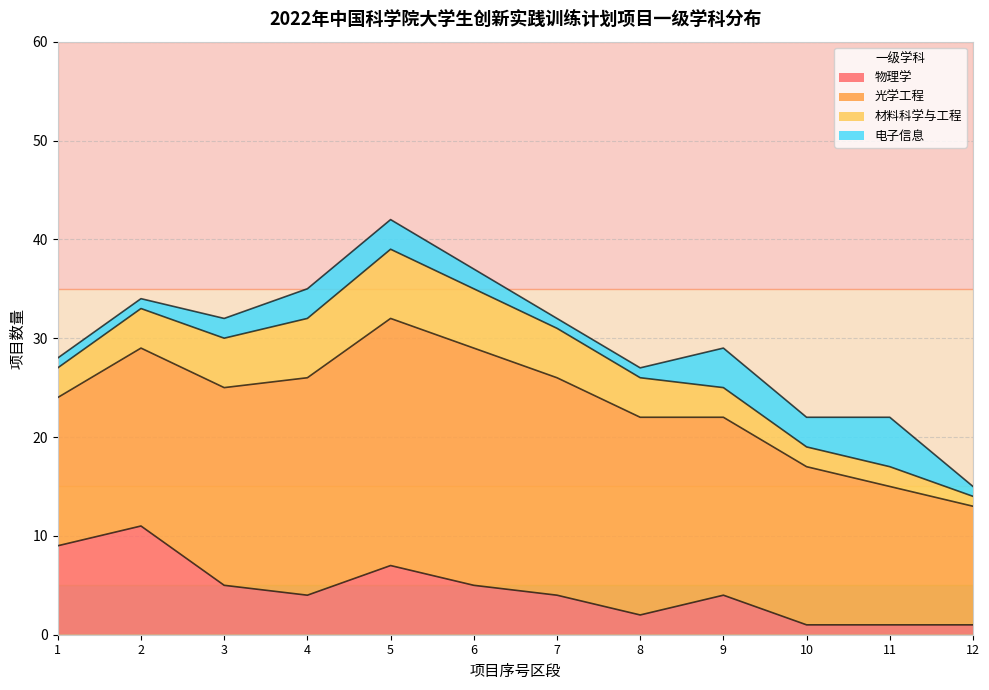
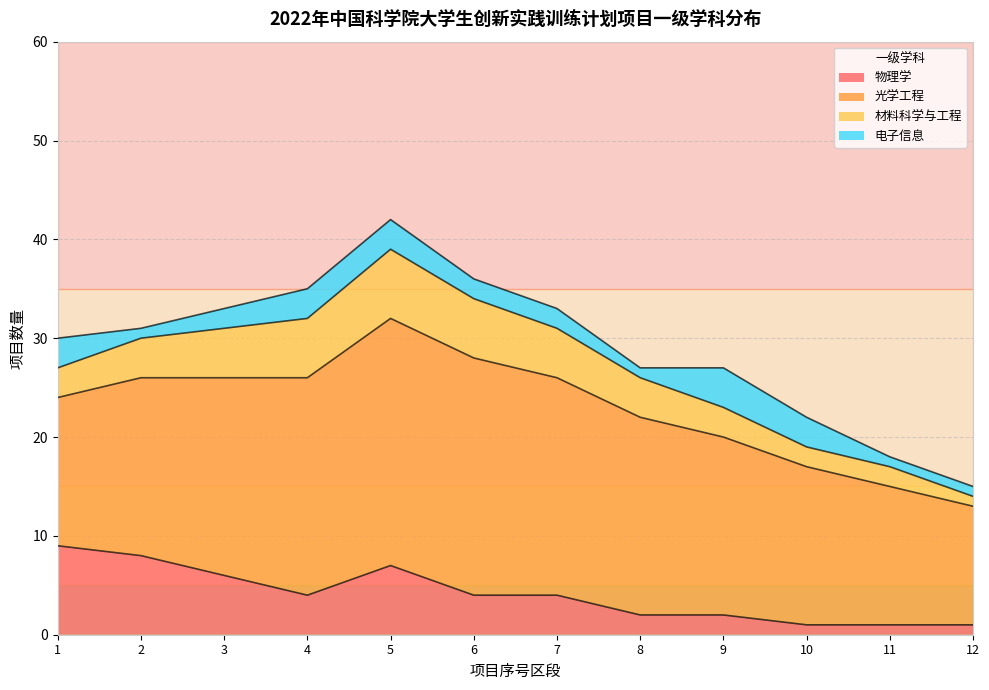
  {
    "物理学": {
      "1": 9,
-     "2": 11,
-     "3": 5,
+     "2": 8,
+     "3": 6,
      "4": 4,
      "5": 7,
-     "6": 5,
+     "6": 4,
      "7": 4,
      "8": 2,
-     "9": 4,
+     "9": 2,
      "10": 1,
      "11": 1,
      "12": 1
    },
    "电子信息": {
-     "1": 1,
+     "1": 3,
      "2": 1,
      "3": 2,
      "4": 3,
      "5": 3,
      "6": 2,
-     "7": 1,
+     "7": 2,
      "8": 1,
      "9": 4,
      "10": 3,
-     "11": 5,
+     "11": 1,
      "12": 1
    }
  }
